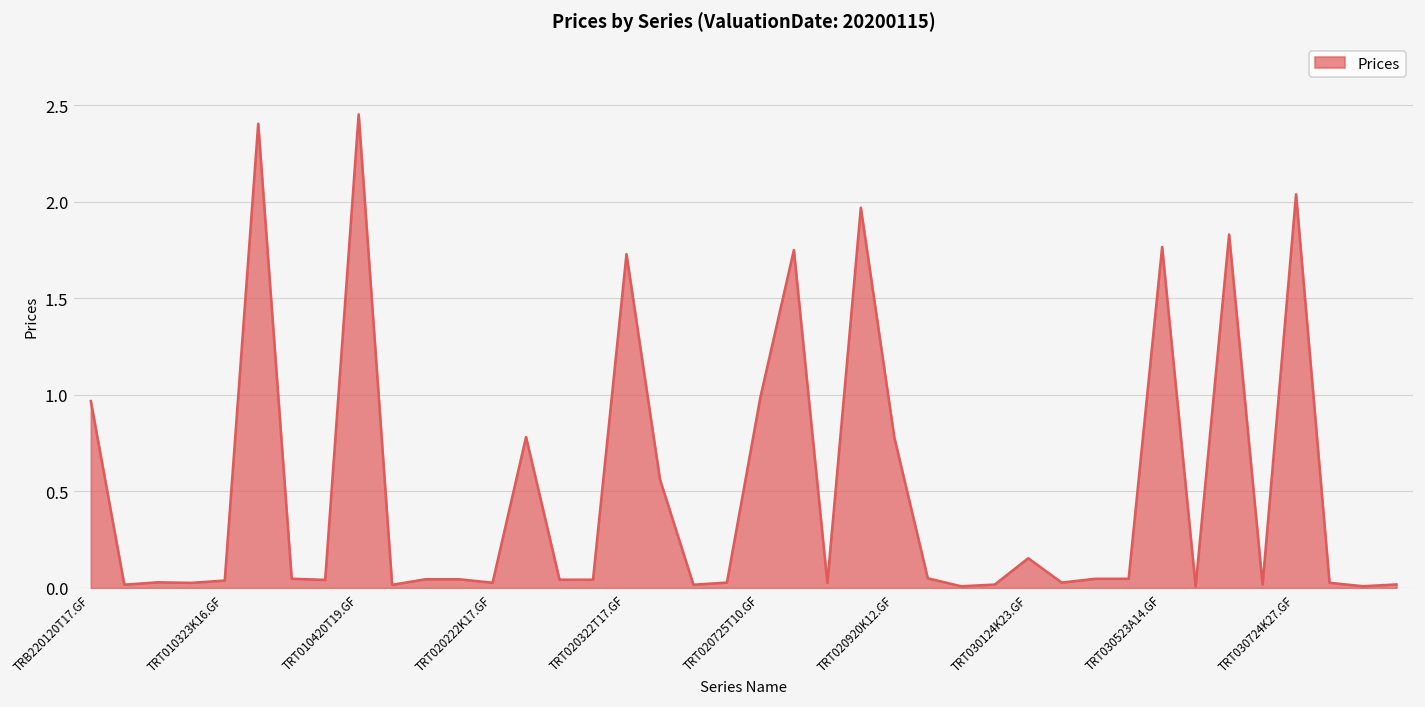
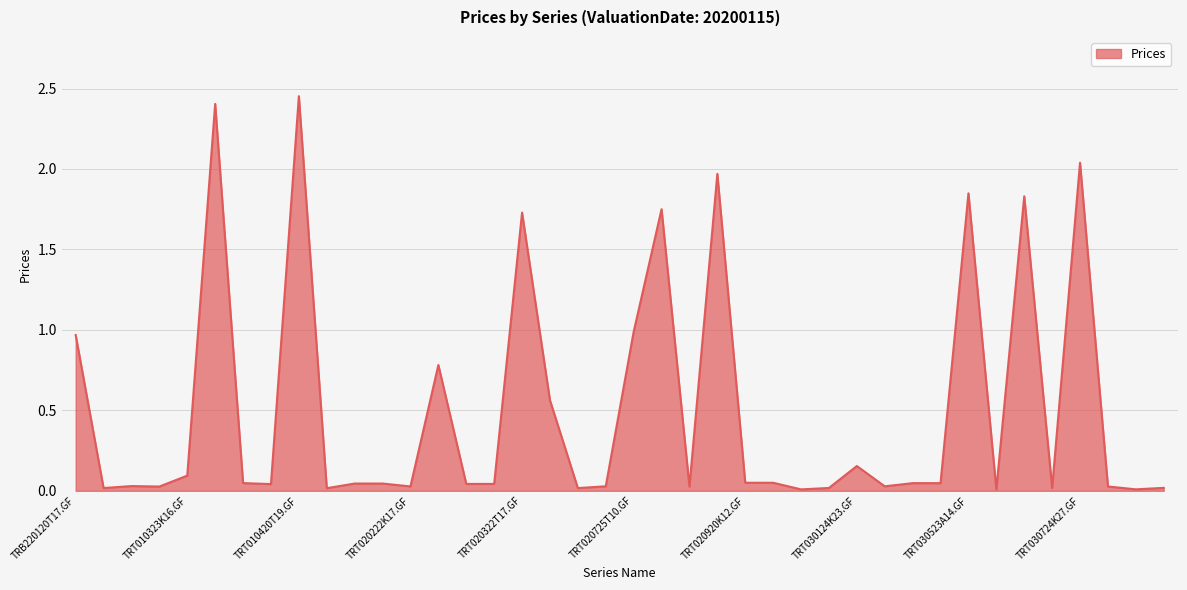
  {
    "TRB220120T17.GF": 0.97,
-   "TRT010323K16.GF": 0.04,
+   "TRT010323K16.GF": 0.09,
    "TRT010420T19.GF": 2.45,
    "TRT020222K17.GF": 0.03,
    "TRT020322T17.GF": 1.73,
    "TRT020725T10.GF": 0.99,
-   "TRT020920K12.GF": 0.78,
+   "TRT020920K12.GF": 0.05,
    "TRT030124K23.GF": 0.15,
-   "TRT030523A14.GF": 1.77,
+   "TRT030523A14.GF": 1.85,
    "TRT030724K27.GF": 2.04
  }
